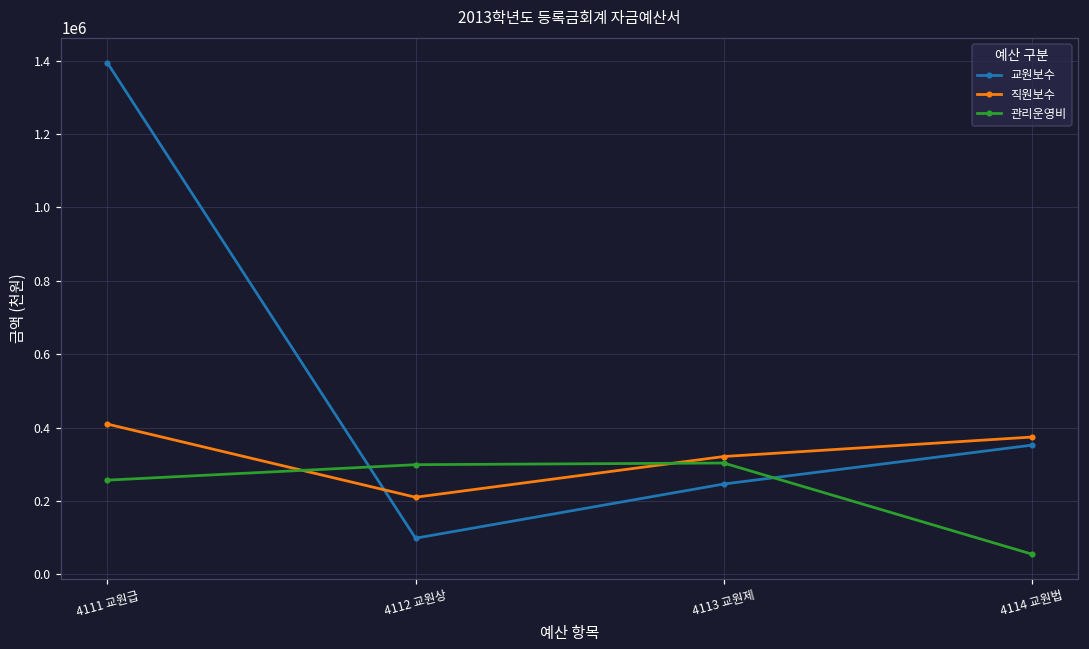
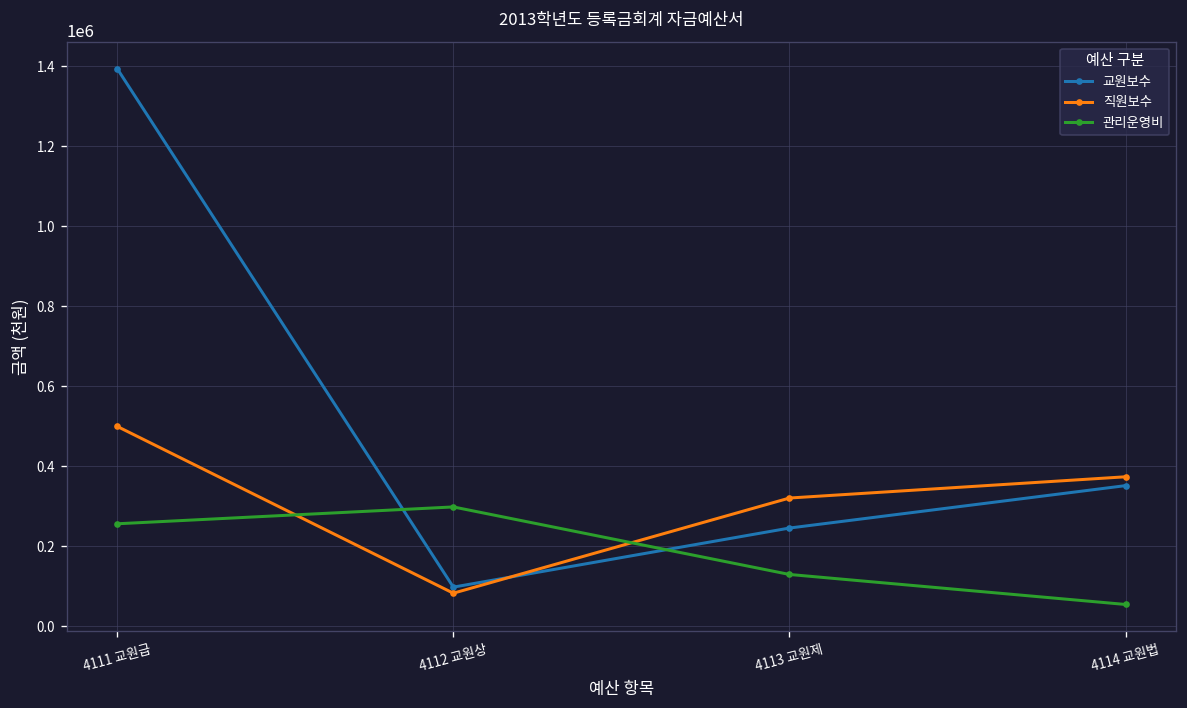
  {
    "교원보수": {
      "4111 교원급": 1390000,
      "4112 교원상": 100000,
      "4113 교원제": 250000,
      "4114 교원법": 350000
    },
    "직원보수": {
-     "4111 교원급": 410000,
-     "4112 교원상": 210000,
+     "4111 교원급": 500000,
+     "4112 교원상": 80000,
      "4113 교원제": 320000,
      "4114 교원법": 370000
    },
    "관리운영비": {
      "4111 교원급": 260000,
      "4112 교원상": 300000,
-     "4113 교원제": 300000,
+     "4113 교원제": 130000,
      "4114 교원법": 60000
    }
  }
